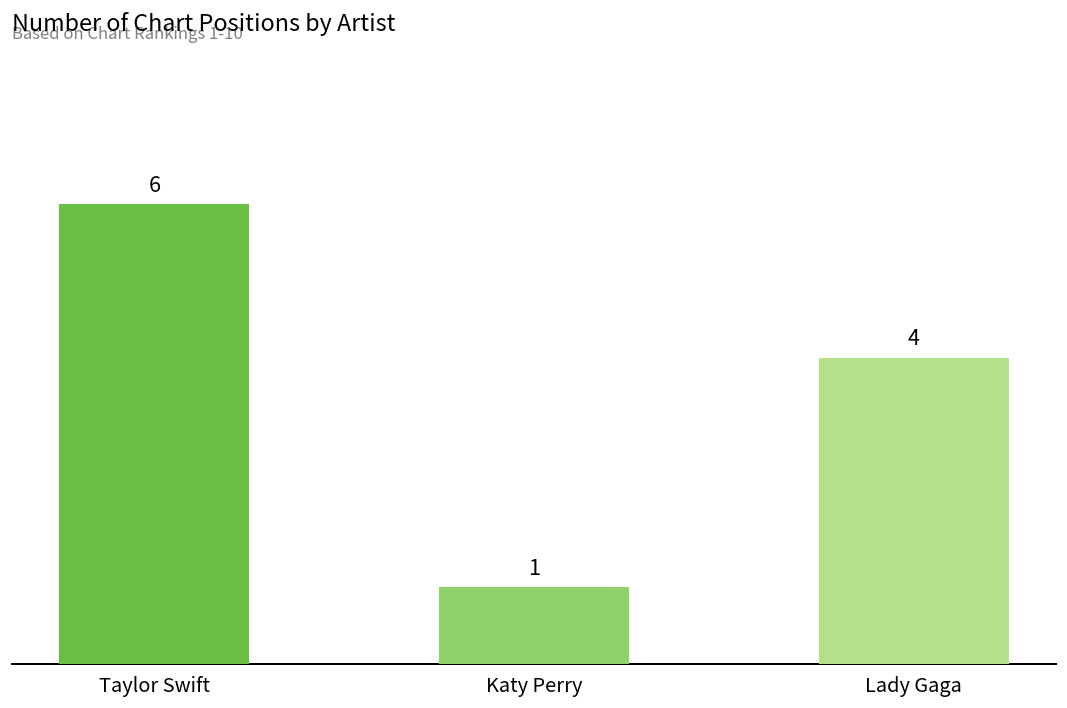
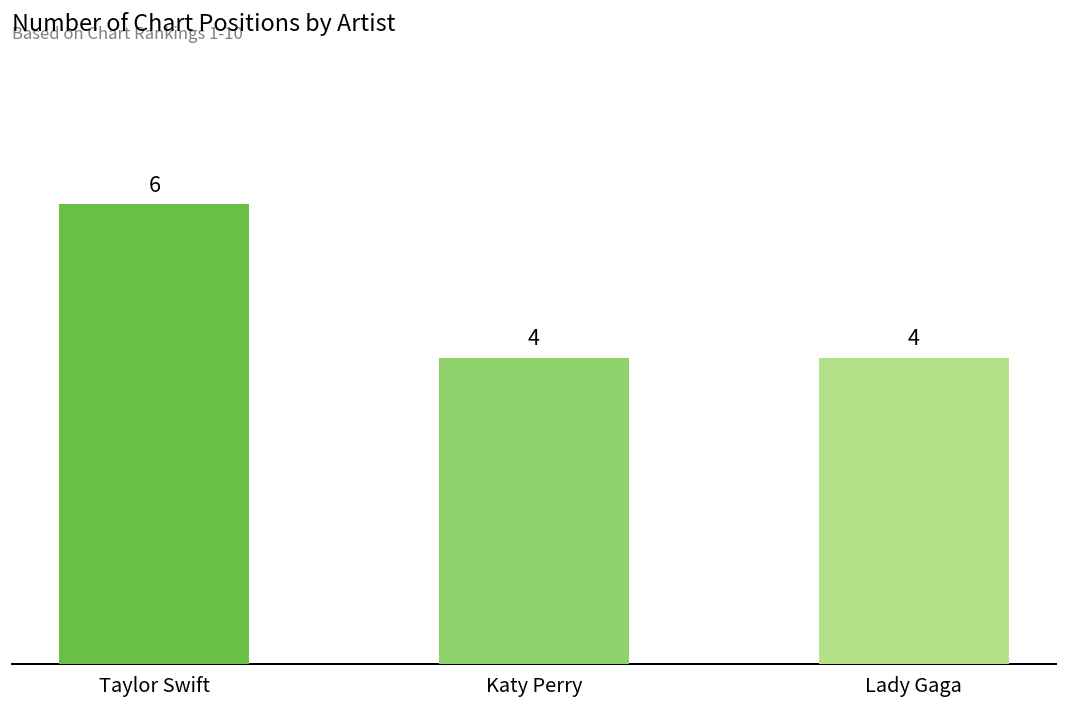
  {
    "Taylor Swift": 6,
-   "Katy Perry": 1,
+   "Katy Perry": 4,
    "Lady Gaga": 4
  }
